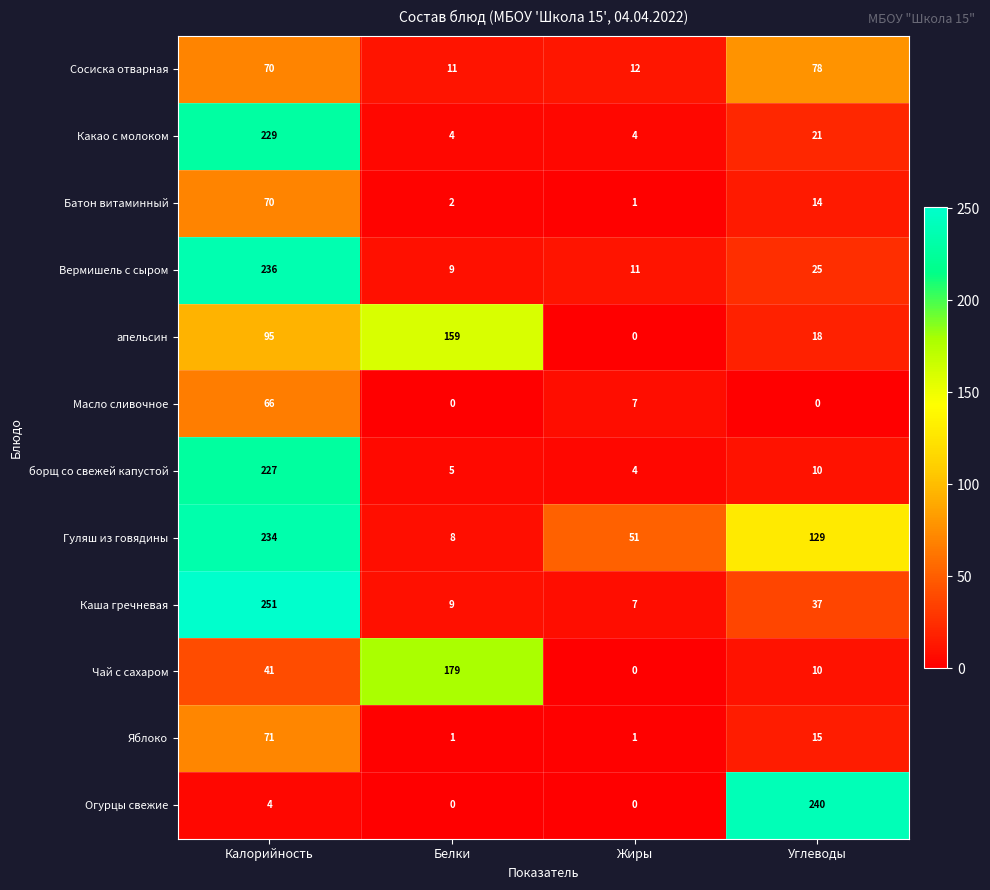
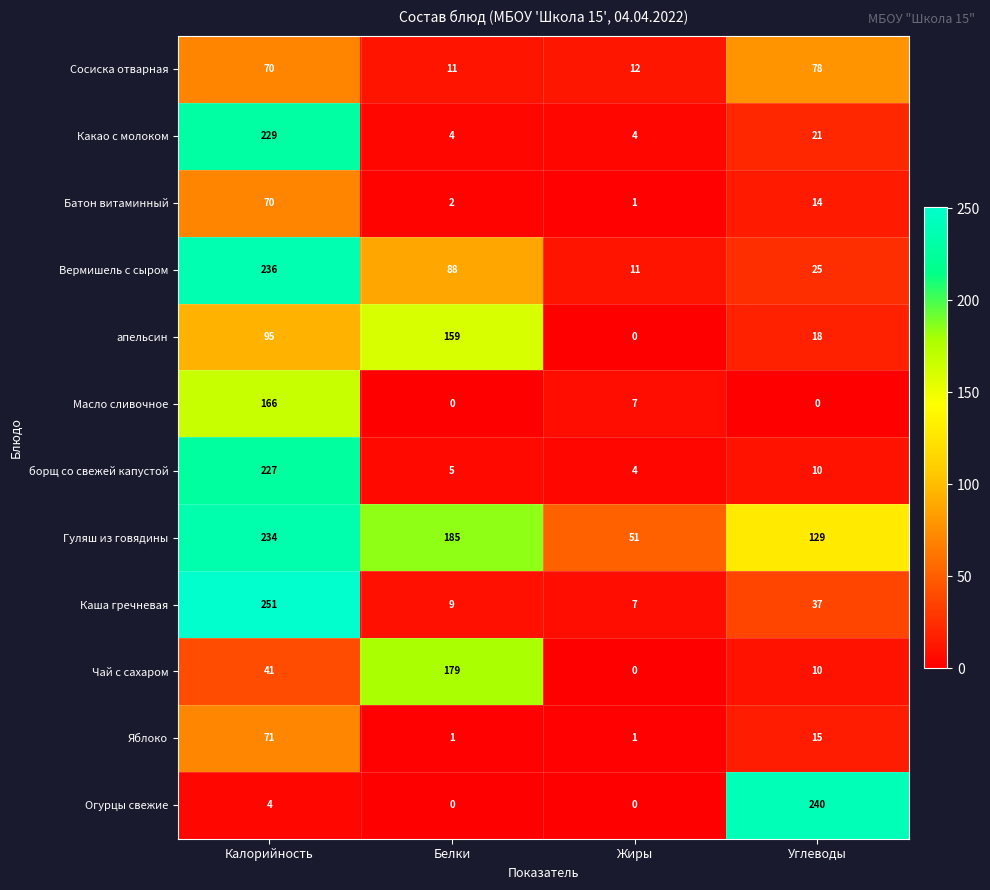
  {
    "Сосиска отварная": {
      "Калорийность": 70,
      "Белки": 11,
      "Жиры": 12,
      "Углеводы": 78
    },
    "Какао с молоком": {
      "Калорийность": 229,
      "Белки": 4,
      "Жиры": 4,
      "Углеводы": 21
    },
    "Батон витаминный": {
      "Калорийность": 70,
      "Белки": 2,
      "Жиры": 1,
      "Углеводы": 14
    },
    "Вермишель с сыром": {
      "Калорийность": 236,
-     "Белки": 9,
+     "Белки": 88,
      "Жиры": 11,
      "Углеводы": 25
    },
    "апельсин": {
      "Калорийность": 95,
      "Белки": 159,
      "Жиры": 0,
      "Углеводы": 18
    },
    "Масло сливочное": {
-     "Калорийность": 66,
+     "Калорийность": 166,
      "Белки": 0,
      "Жиры": 7,
      "Углеводы": 0
    },
    "борщ со свежей капустой": {
      "Калорийность": 227,
      "Белки": 5,
      "Жиры": 4,
      "Углеводы": 10
    },
    "Гуляш из говядины": {
      "Калорийность": 234,
-     "Белки": 8,
+     "Белки": 185,
      "Жиры": 51,
      "Углеводы": 129
    },
    "Каша гречневая": {
      "Калорийность": 251,
      "Белки": 9,
      "Жиры": 7,
      "Углеводы": 37
    },
    "Чай с сахаром": {
      "Калорийность": 41,
      "Белки": 179,
      "Жиры": 0,
      "Углеводы": 10
    },
    "Яблоко": {
      "Калорийность": 71,
      "Белки": 1,
      "Жиры": 1,
      "Углеводы": 15
    },
    "Огурцы свежие": {
      "Калорийность": 4,
      "Белки": 0,
      "Жиры": 0,
      "Углеводы": 240
    }
  }
